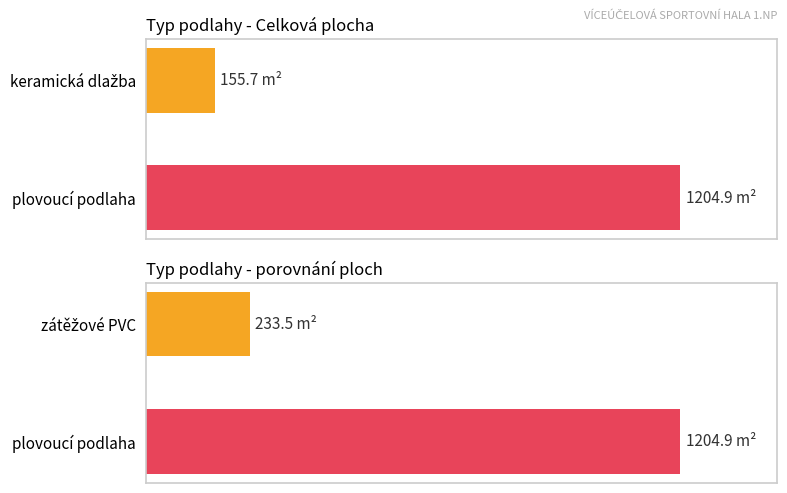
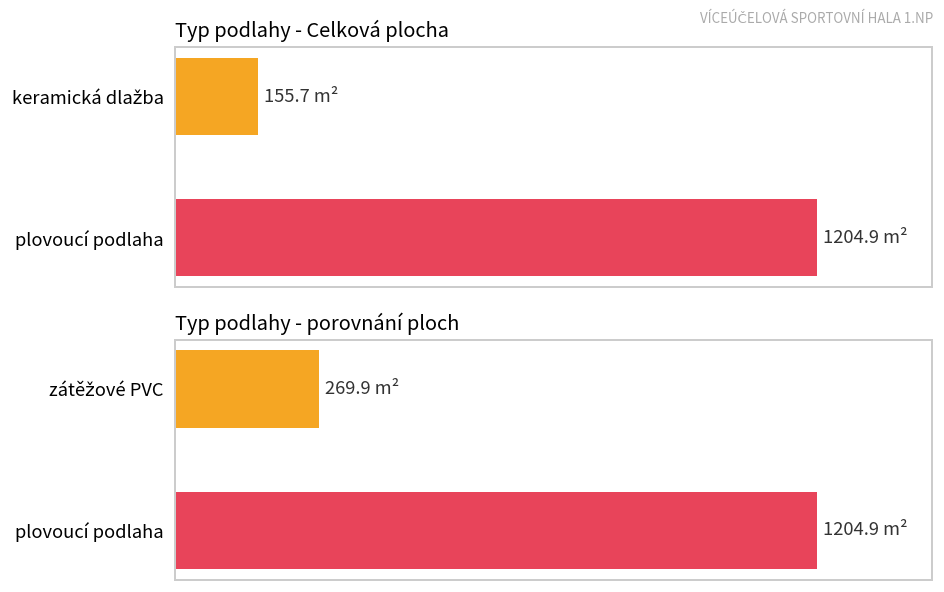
  {
    "Typ podlahy - Celková plocha": {
      "keramická dlažba": 155.7,
      "plovoucí podlaha": 1204.9
    },
    "Typ podlahy - porovnání ploch": {
-     "zátěžové PVC": 233.5,
+     "zátěžové PVC": 269.9,
      "plovoucí podlaha": 1204.9
    }
  }
